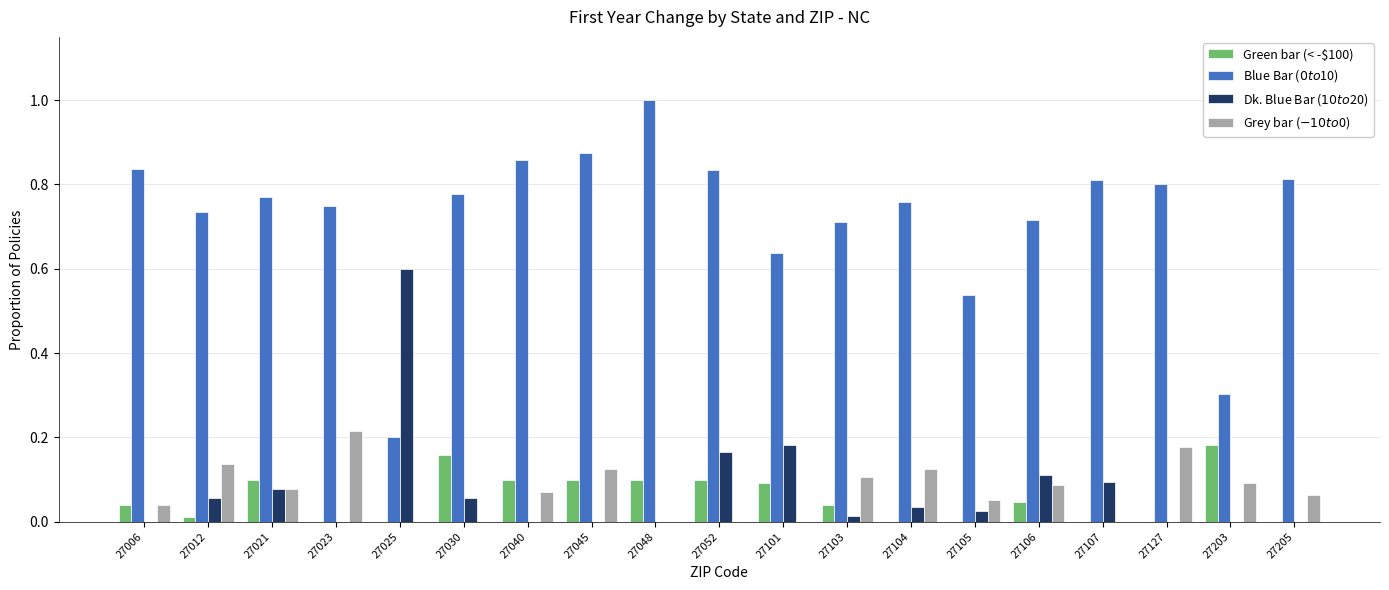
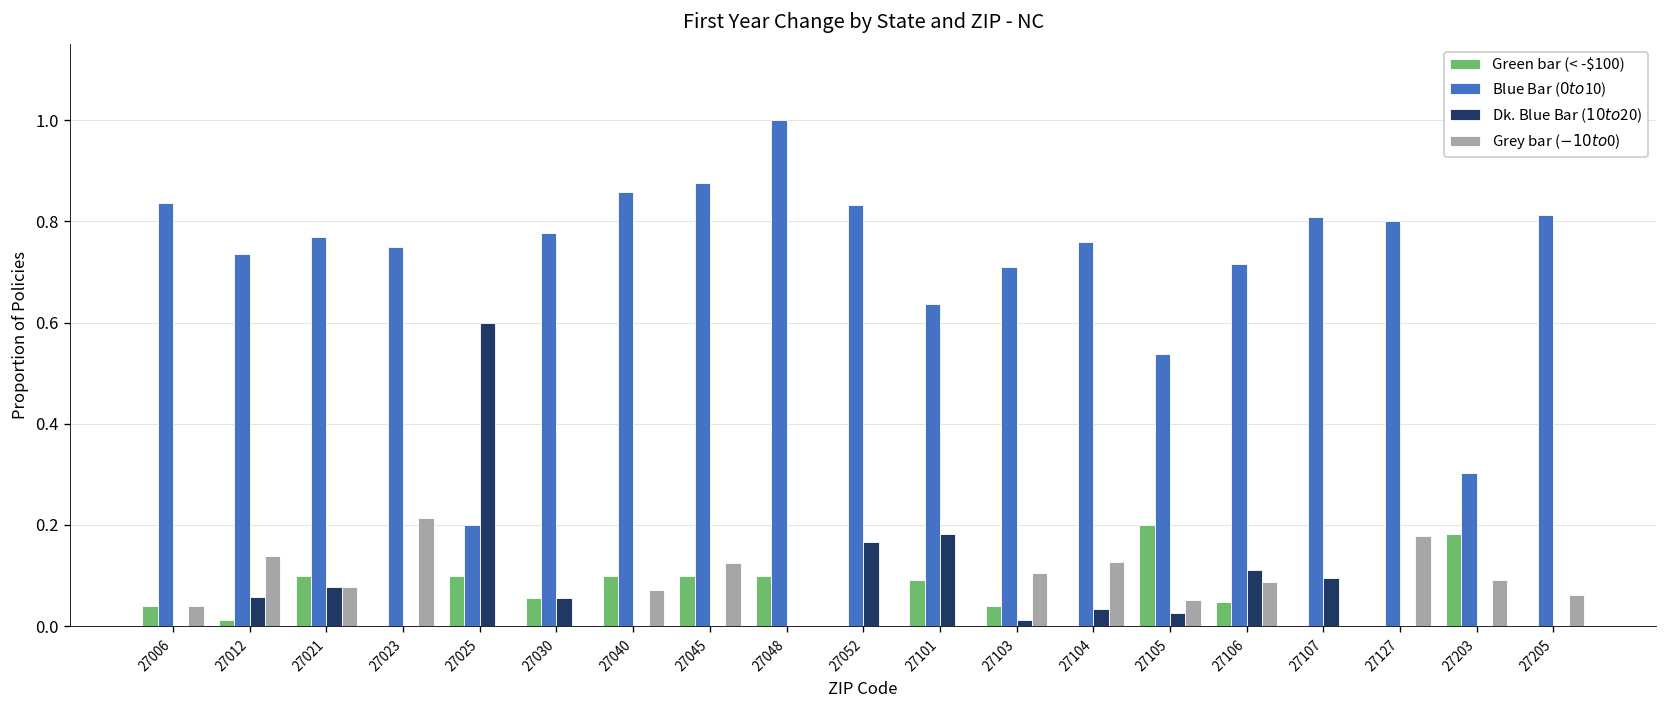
  {
    "Green bar (< -$100)": {
      "27006": 0.04,
      "27012": 0.01,
      "27021": 0.10,
      "27023": 0.00,
-     "27025": 0.0,
-     "27030": 0.16,
+     "27025": 0.1,
+     "27030": 0.06,
      "27040": 0.10,
      "27045": 0.10,
      "27048": 0.10,
-     "27052": 0.1,
+     "27052": 0.0,
      "27101": 0.09,
      "27103": 0.04,
      "27104": 0.00,
-     "27105": 0.0,
+     "27105": 0.2,
      "27106": 0.05,
      "27107": 0.00,
      "27127": 0.00,
      "27203": 0.18,
      "27205": 0.00
    }
  }
